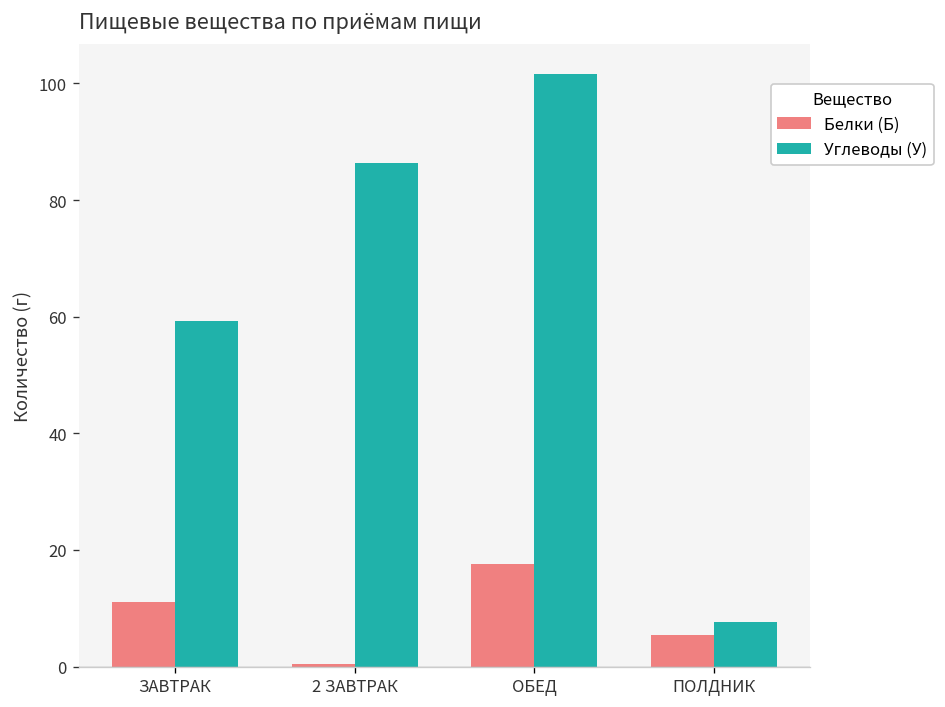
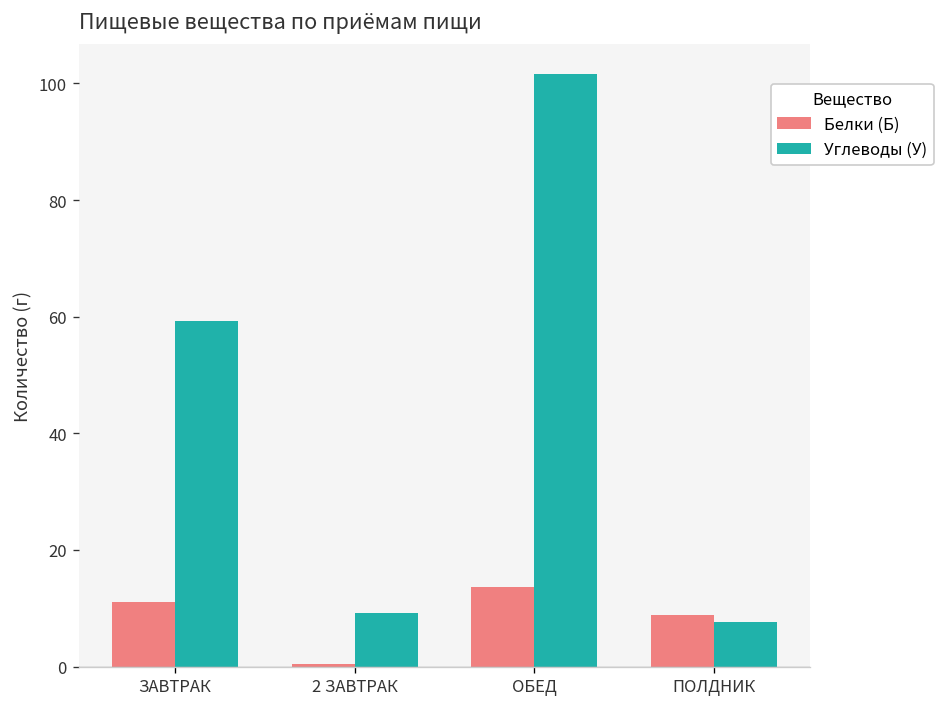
  {
    "Белки (Б)": {
      "ЗАВТРАК": 11,
-     "ОБЕД": 18,
-     "ПОЛДНИК": 5
+     "ОБЕД": 14,
+     "ПОЛДНИК": 9
    },
    "Углеводы (У)": {
      "ЗАВТРАК": 59,
-     "2 ЗАВТРАК": 86,
+     "2 ЗАВТРАК": 9,
      "ОБЕД": 102,
      "ПОЛДНИК": 8
    }
  }
